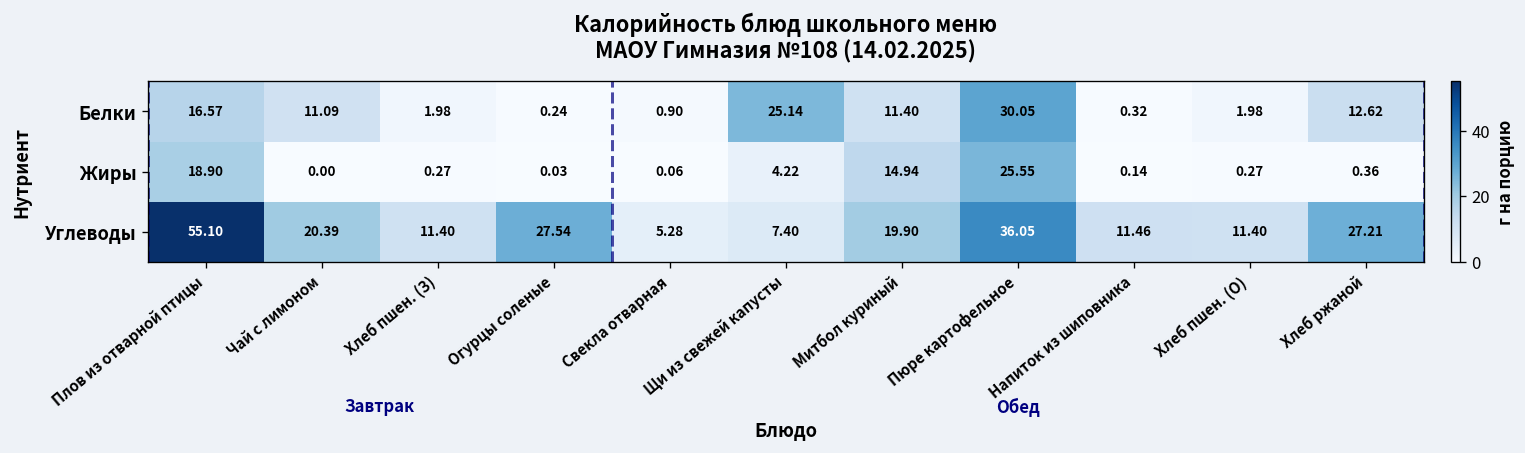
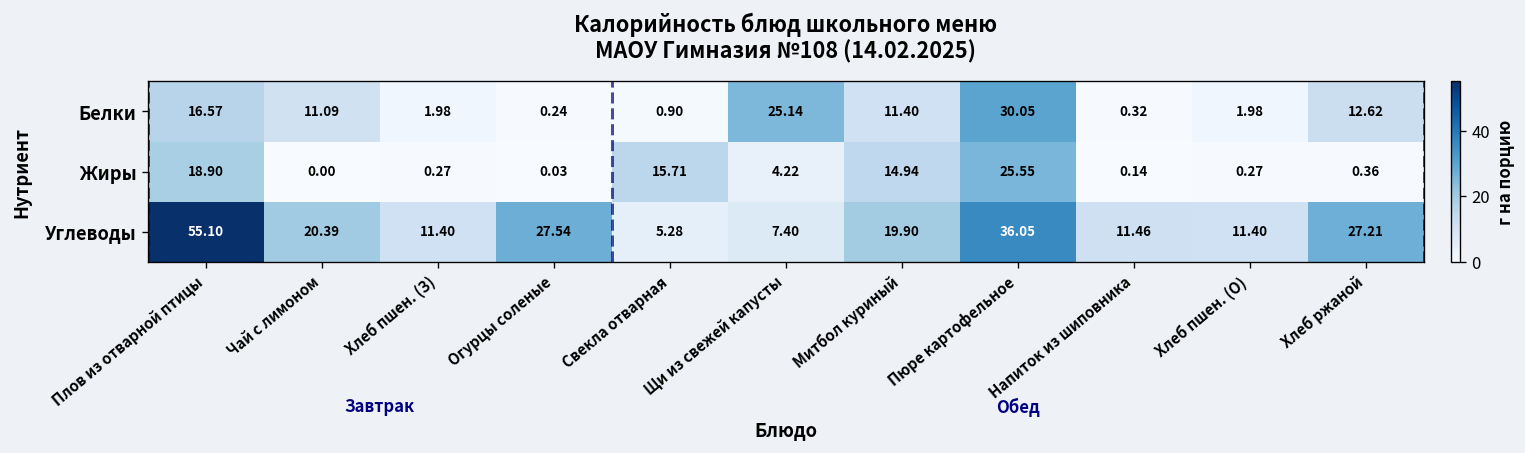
  {
    "Белки": {
      "Плов из отварной птицы": 16.57,
      "Чай с лимоном": 11.09,
      "Хлеб пшен. (З)": 1.98,
      "Огурцы соленые": 0.24,
      "Свекла отварная": 0.90,
      "Щи из свежей капусты": 25.14,
      "Митбол куриный": 11.40,
      "Пюре картофельное": 30.05,
      "Напиток из шиповника": 0.32,
      "Хлеб пшен. (О)": 1.98,
      "Хлеб ржаной": 12.62
    },
    "Жиры": {
      "Плов из отварной птицы": 18.90,
      "Чай с лимоном": 0.00,
      "Хлеб пшен. (З)": 0.27,
      "Огурцы соленые": 0.03,
-     "Свекла отварная": 0.06,
+     "Свекла отварная": 15.71,
      "Щи из свежей капусты": 4.22,
      "Митбол куриный": 14.94,
      "Пюре картофельное": 25.55,
      "Напиток из шиповника": 0.14,
      "Хлеб пшен. (О)": 0.27,
      "Хлеб ржаной": 0.36
    },
    "Углеводы": {
      "Плов из отварной птицы": 55.10,
      "Чай с лимоном": 20.39,
      "Хлеб пшен. (З)": 11.40,
      "Огурцы соленые": 27.54,
      "Свекла отварная": 5.28,
      "Щи из свежей капусты": 7.40,
      "Митбол куриный": 19.90,
      "Пюре картофельное": 36.05,
      "Напиток из шиповника": 11.46,
      "Хлеб пшен. (О)": 11.40,
      "Хлеб ржаной": 27.21
    }
  }
